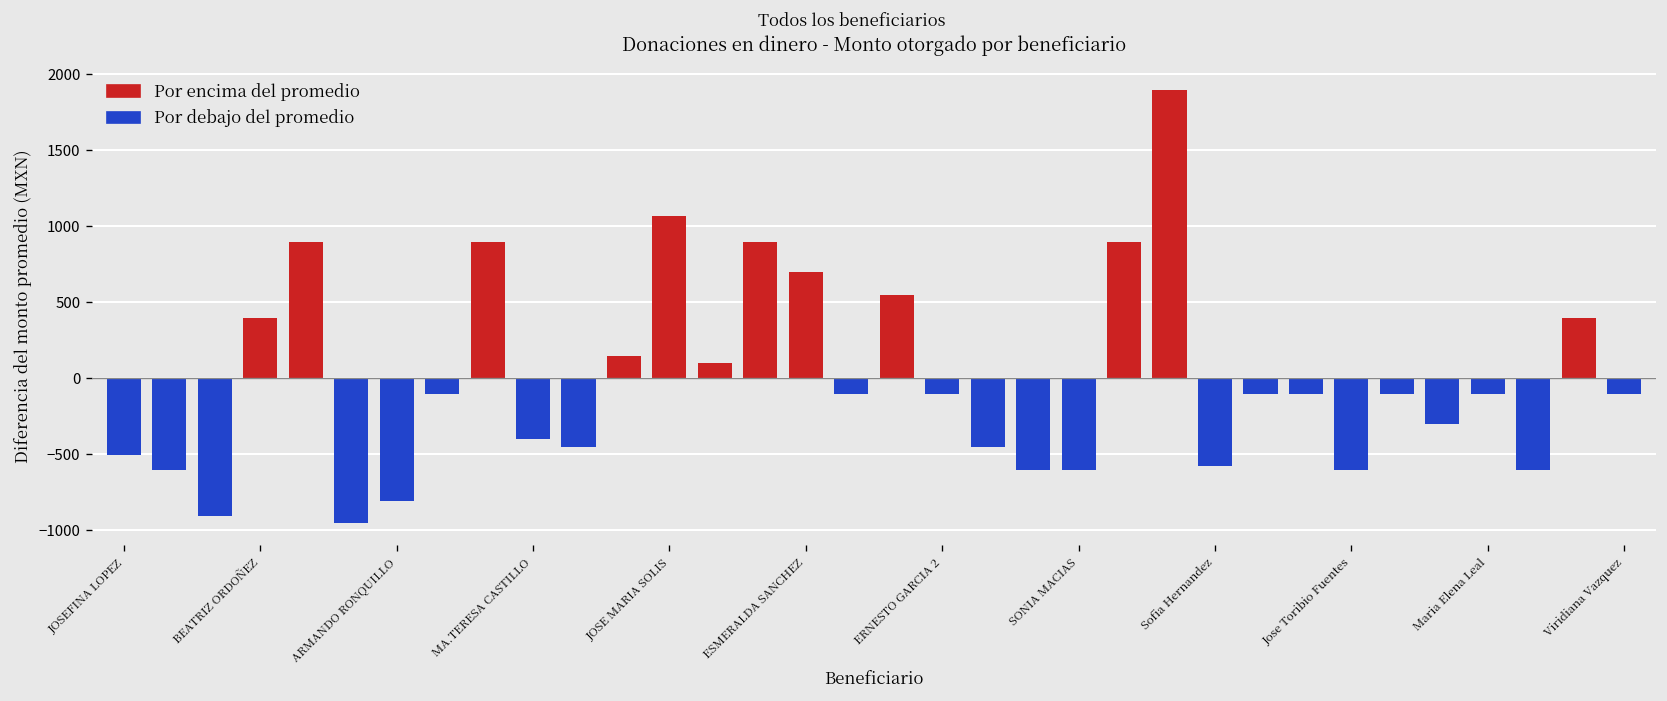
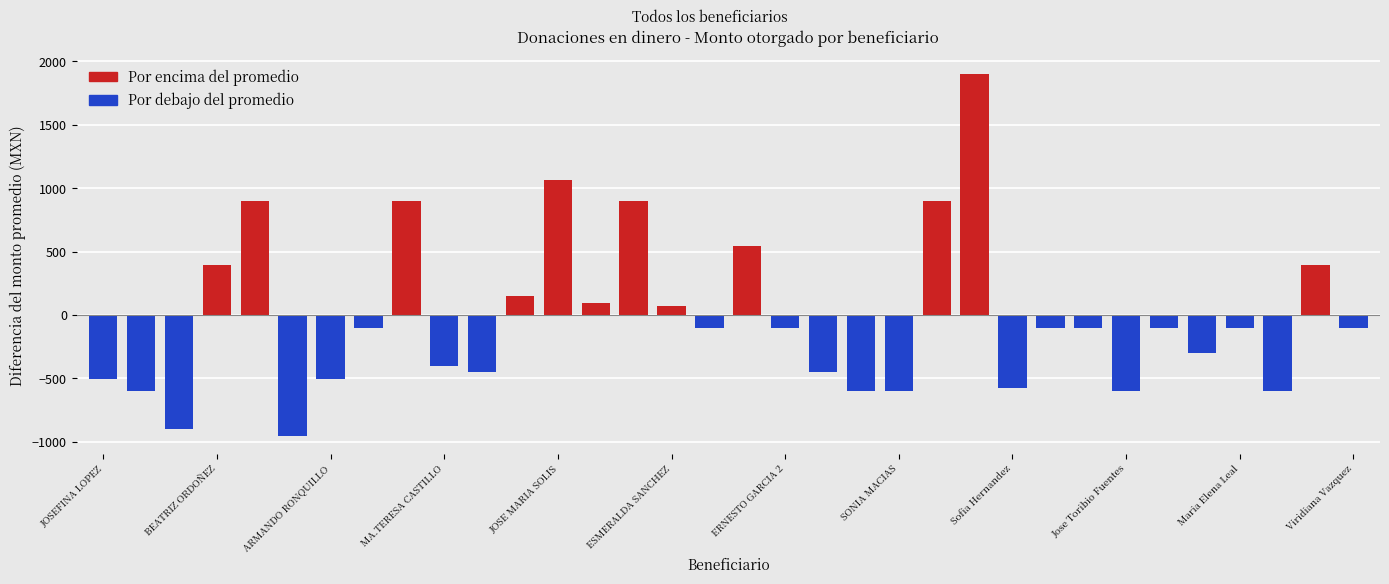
  {
    "JOSEFINA LOPEZ": -500,
    "BEATRIZ ORDOÑEZ": 400,
-   "ARMANDO RONQUILLO": -800,
+   "ARMANDO RONQUILLO": -500,
    "MA.TERESA CASTILLO": -400,
    "JOSE MARIA SOLIS": 1060,
-   "ESMERALDA SANCHEZ": 700,
+   "ESMERALDA SANCHEZ": 70,
    "ERNESTO GARCIA 2": -100,
    "SONIA MACIAS": -600,
    "Sofia Hernandez": -580,
    "Jose Toribio Fuentes": -600,
    "Maria Elena Leal": -100,
    "Viridiana Vazquez": -100
  }
